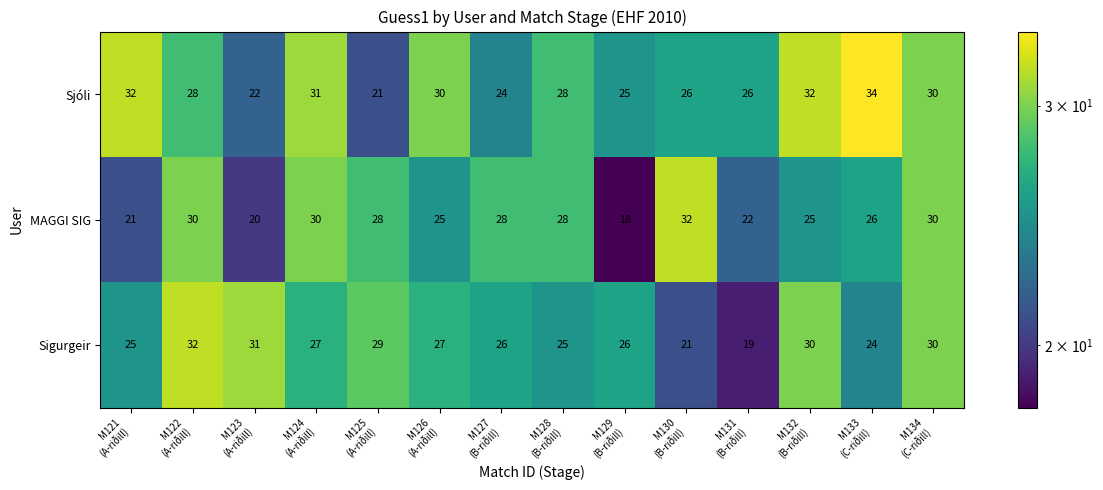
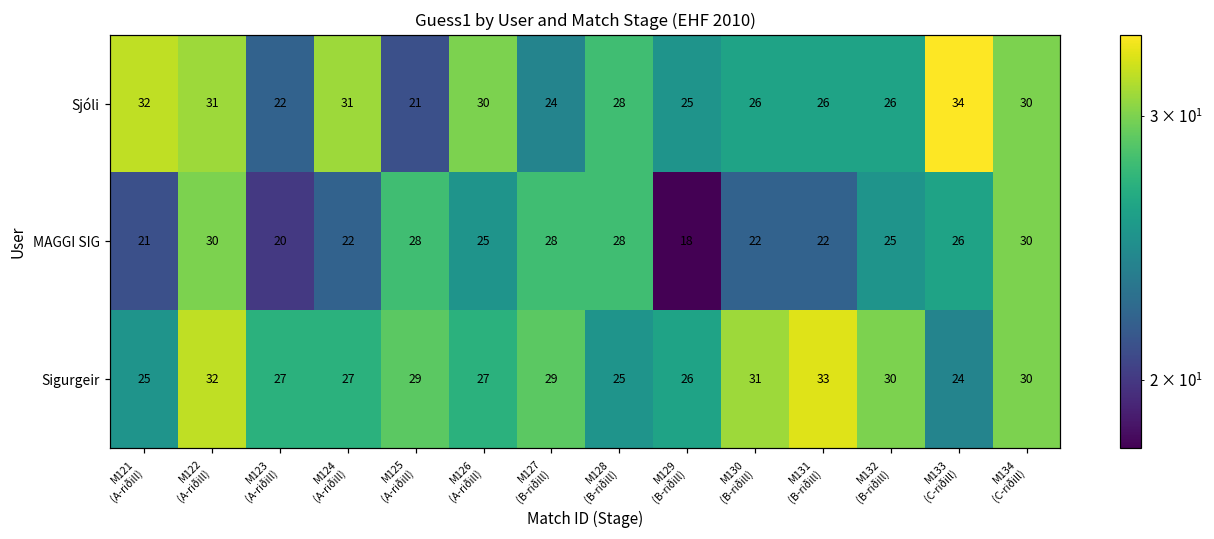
  {
    "Sjóli": {
      "M121 (A-riðill)": 32,
-     "M122 (A-riðill)": 28,
+     "M122 (A-riðill)": 31,
      "M123 (A-riðill)": 22,
      "M124 (A-riðill)": 31,
      "M125 (A-riðill)": 21,
      "M126 (A-riðill)": 30,
      "M127 (B-riðill)": 24,
      "M128 (B-riðill)": 28,
      "M129 (B-riðill)": 25,
      "M130 (B-riðill)": 26,
      "M131 (B-riðill)": 26,
-     "M132 (B-riðill)": 32,
+     "M132 (B-riðill)": 26,
      "M133 (C-riðill)": 34,
      "M134 (C-riðill)": 30
    },
    "MAGGI SIG": {
      "M121 (A-riðill)": 21,
      "M122 (A-riðill)": 30,
      "M123 (A-riðill)": 20,
-     "M124 (A-riðill)": 30,
+     "M124 (A-riðill)": 22,
      "M125 (A-riðill)": 28,
      "M126 (A-riðill)": 25,
      "M127 (B-riðill)": 28,
      "M128 (B-riðill)": 28,
      "M129 (B-riðill)": 18,
-     "M130 (B-riðill)": 32,
+     "M130 (B-riðill)": 22,
      "M131 (B-riðill)": 22,
      "M132 (B-riðill)": 25,
      "M133 (C-riðill)": 26,
      "M134 (C-riðill)": 30
    },
    "Sigurgeir": {
      "M121 (A-riðill)": 25,
      "M122 (A-riðill)": 32,
-     "M123 (A-riðill)": 31,
+     "M123 (A-riðill)": 27,
      "M124 (A-riðill)": 27,
      "M125 (A-riðill)": 29,
      "M126 (A-riðill)": 27,
-     "M127 (B-riðill)": 26,
+     "M127 (B-riðill)": 29,
      "M128 (B-riðill)": 25,
      "M129 (B-riðill)": 26,
-     "M130 (B-riðill)": 21,
-     "M131 (B-riðill)": 19,
+     "M130 (B-riðill)": 31,
+     "M131 (B-riðill)": 33,
      "M132 (B-riðill)": 30,
      "M133 (C-riðill)": 24,
      "M134 (C-riðill)": 30
    }
  }
